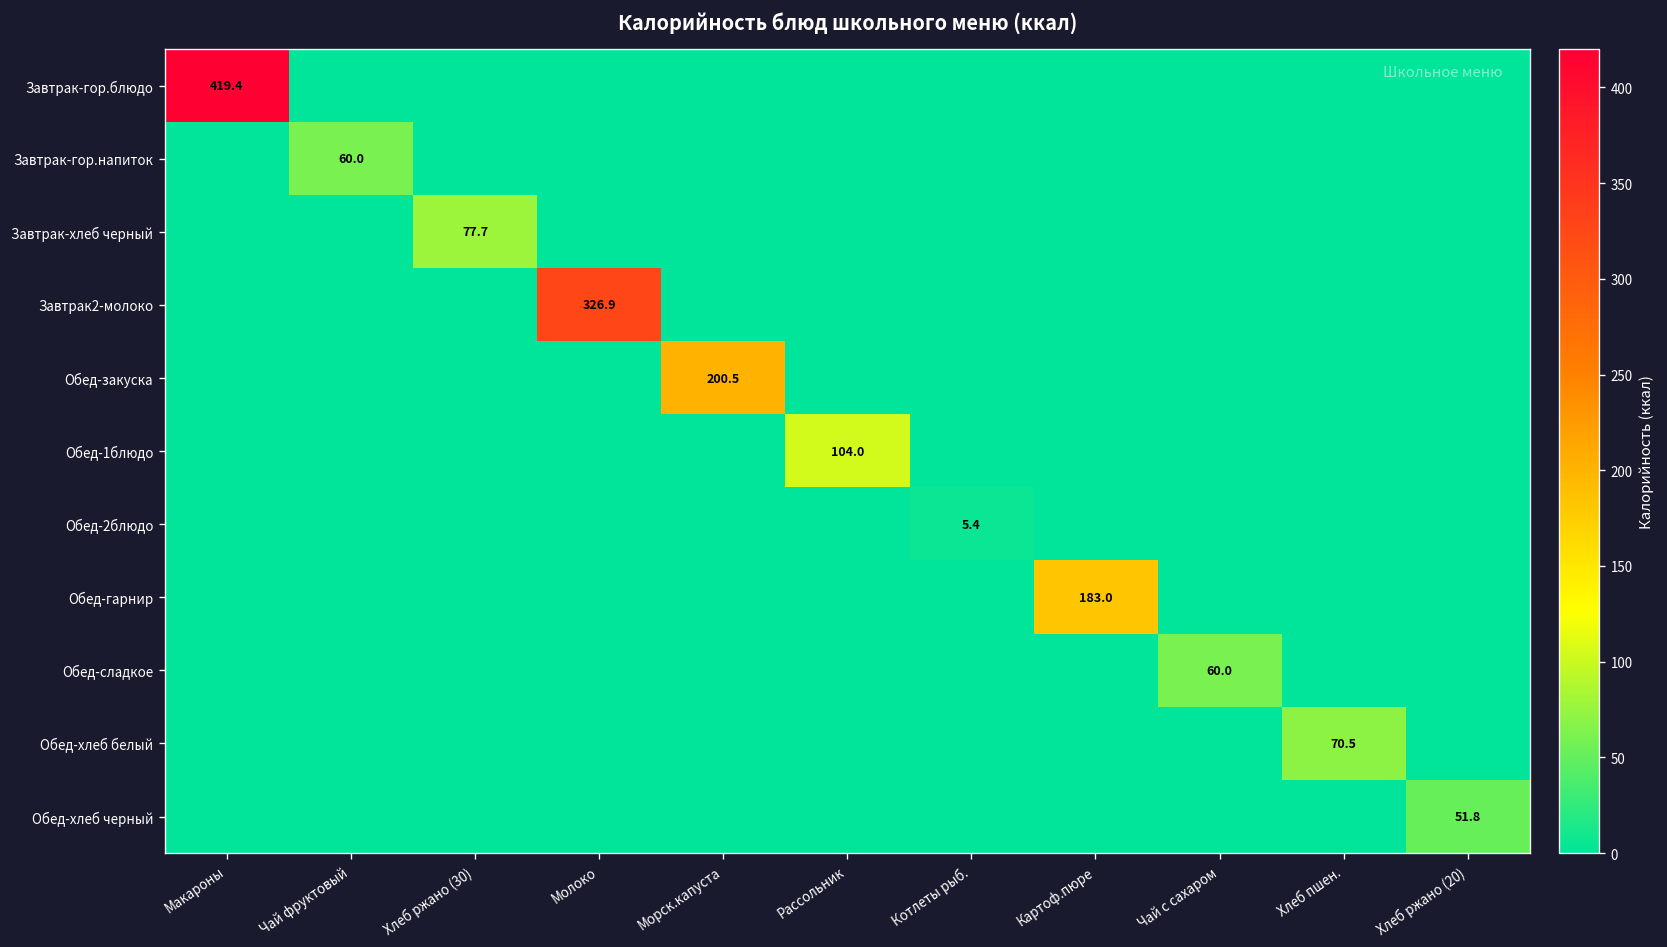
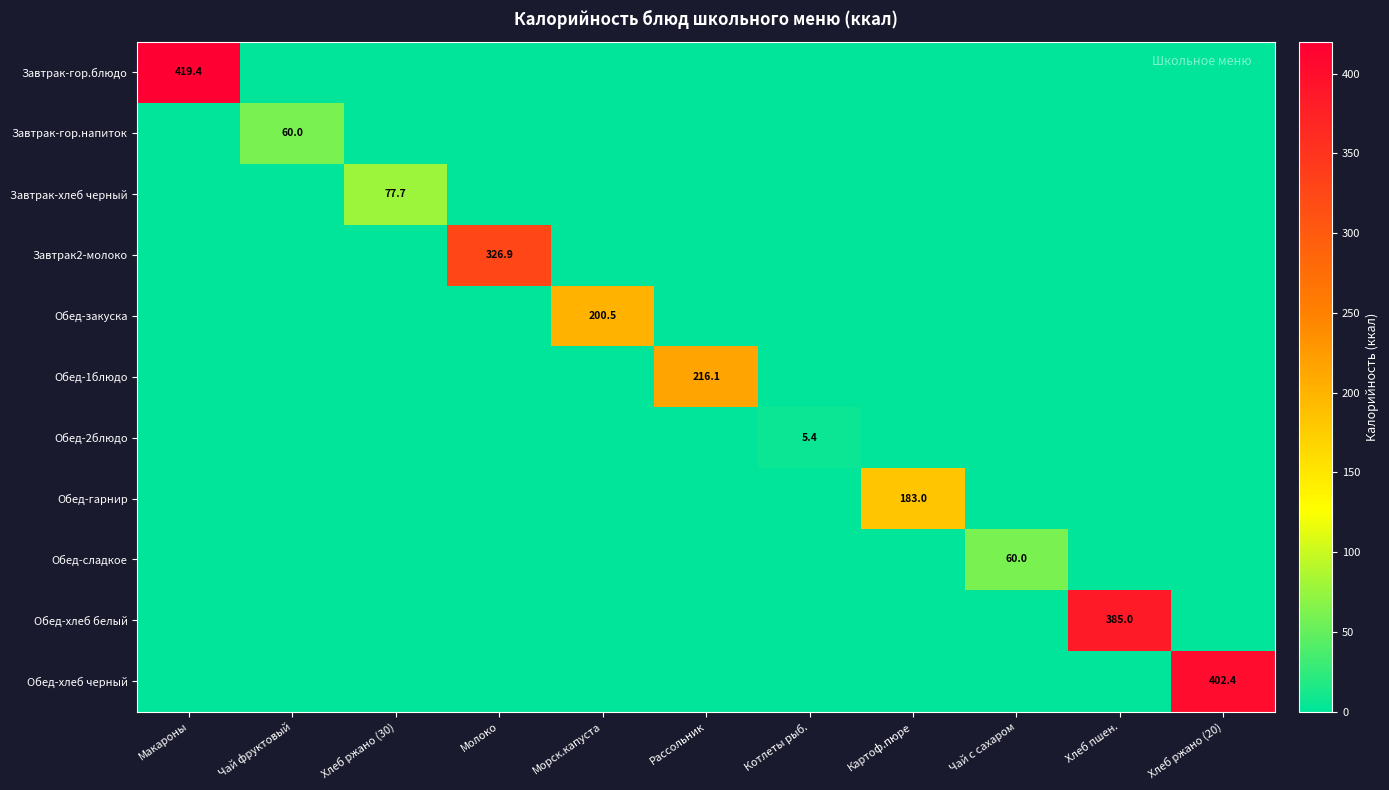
  {
    "Завтрак-гор.блюдо": {
      "Макароны": 419.4
    },
    "Завтрак-гор.напиток": {
      "Чай фруктовый": 60.0
    },
    "Завтрак-хлеб черный": {
      "Хлеб ржано (30)": 77.7
    },
    "Завтрак2-молоко": {
      "Молоко": 326.9
    },
    "Обед-закуска": {
      "Морск.капуста": 200.5
    },
    "Обед-1блюдо": {
-     "Рассольник": 104.0
+     "Рассольник": 216.1
    },
    "Обед-2блюдо": {
      "Котлеты рыб.": 5.4
    },
    "Обед-гарнир": {
      "Картоф.пюре": 183.0
    },
    "Обед-сладкое": {
      "Чай с сахаром": 60.0
    },
    "Обед-хлеб белый": {
-     "Хлеб пшен.": 70.5
+     "Хлеб пшен.": 385.0
    },
    "Обед-хлеб черный": {
-     "Хлеб ржано (20)": 51.8
+     "Хлеб ржано (20)": 402.4
    }
  }
